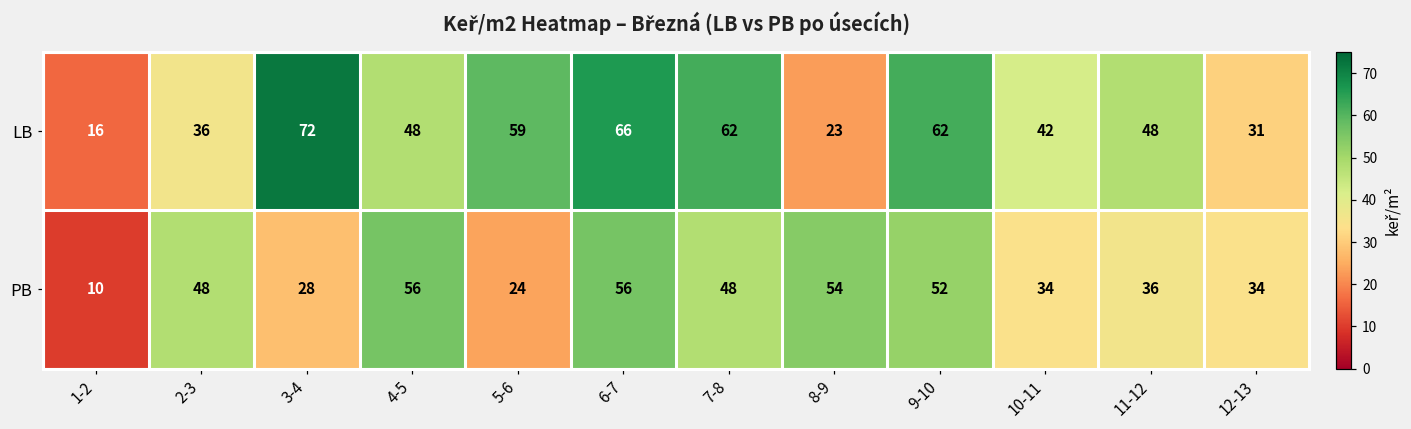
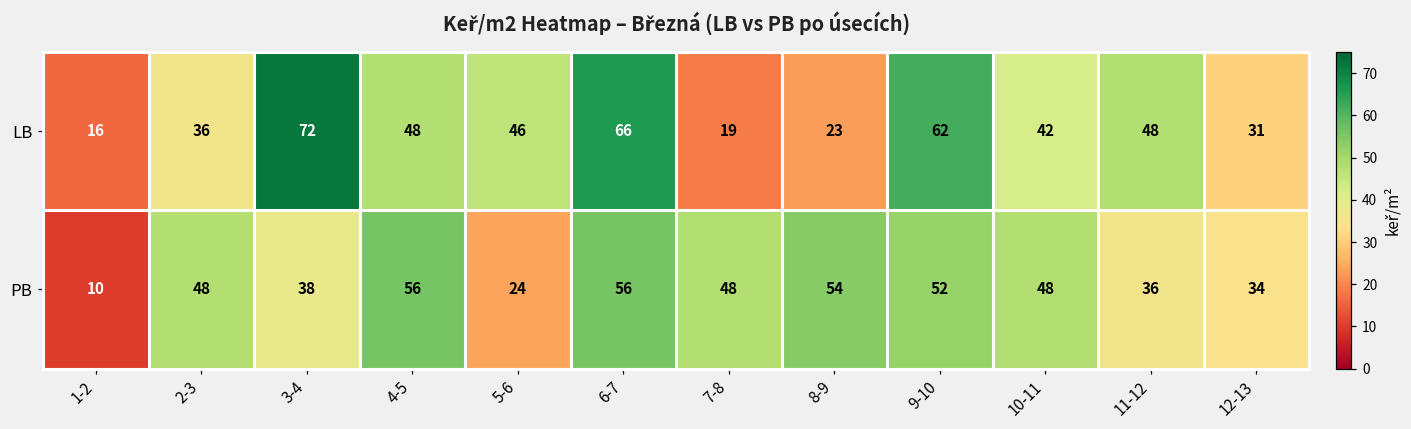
  {
    "LB": {
      "1-2": 16,
      "2-3": 36,
      "3-4": 72,
      "4-5": 48,
-     "5-6": 59,
+     "5-6": 46,
      "6-7": 66,
-     "7-8": 62,
+     "7-8": 19,
      "8-9": 23,
      "9-10": 62,
      "10-11": 42,
      "11-12": 48,
      "12-13": 31
    },
    "PB": {
      "1-2": 10,
      "2-3": 48,
-     "3-4": 28,
+     "3-4": 38,
      "4-5": 56,
      "5-6": 24,
      "6-7": 56,
      "7-8": 48,
      "8-9": 54,
      "9-10": 52,
-     "10-11": 34,
+     "10-11": 48,
      "11-12": 36,
      "12-13": 34
    }
  }
